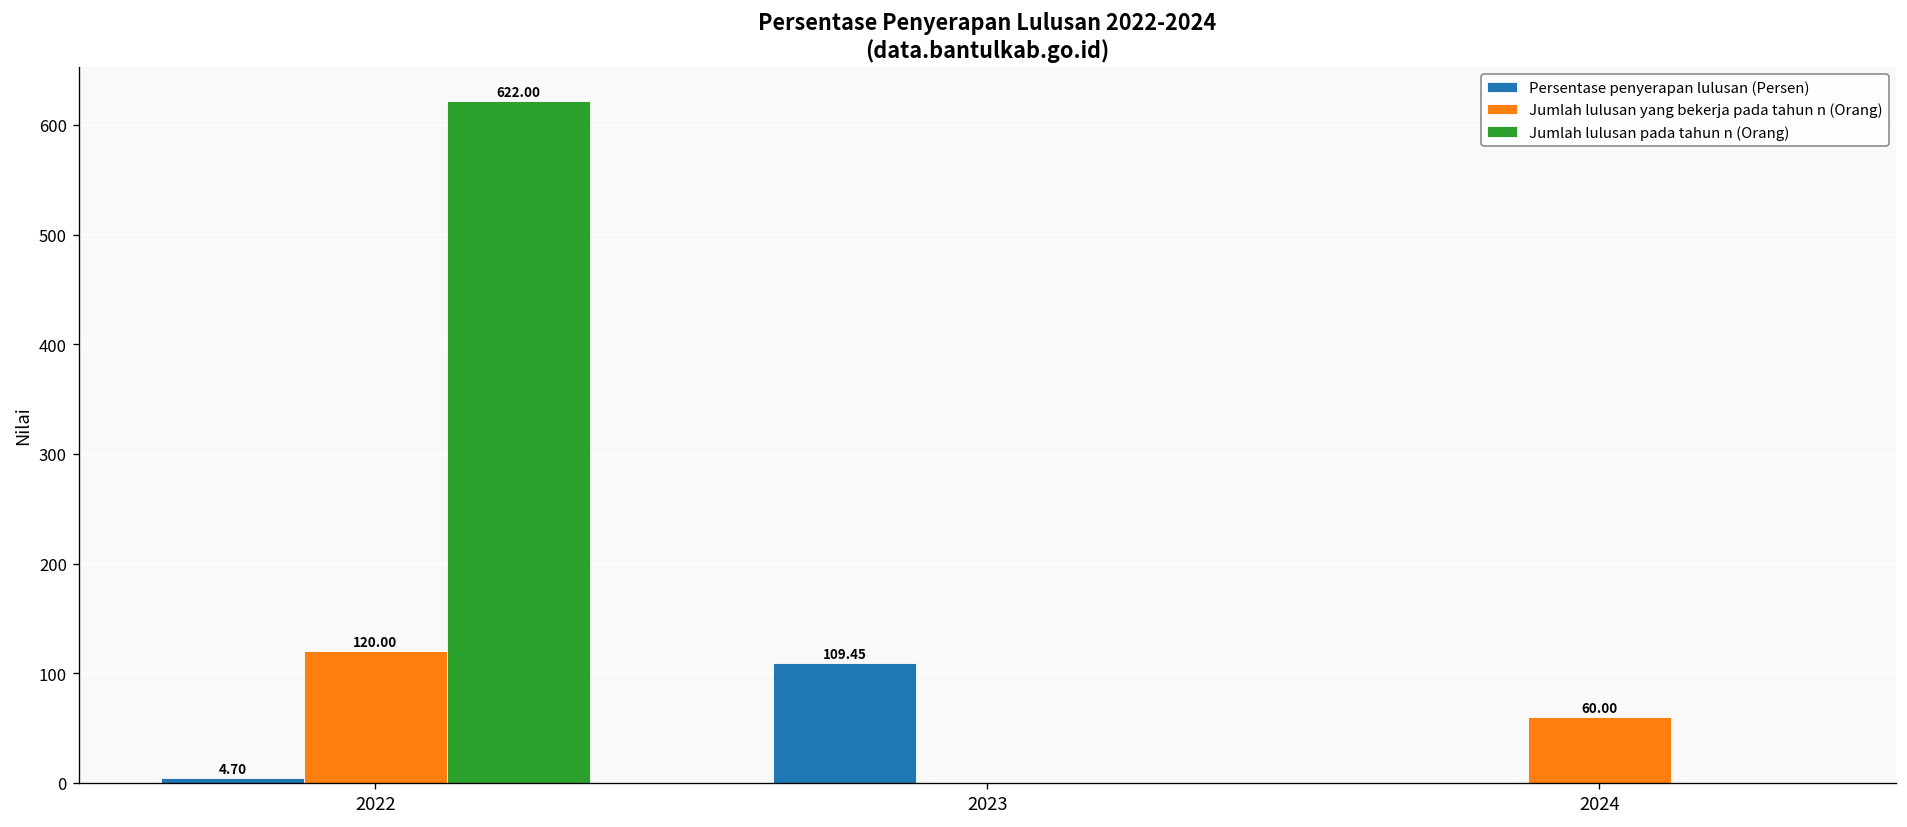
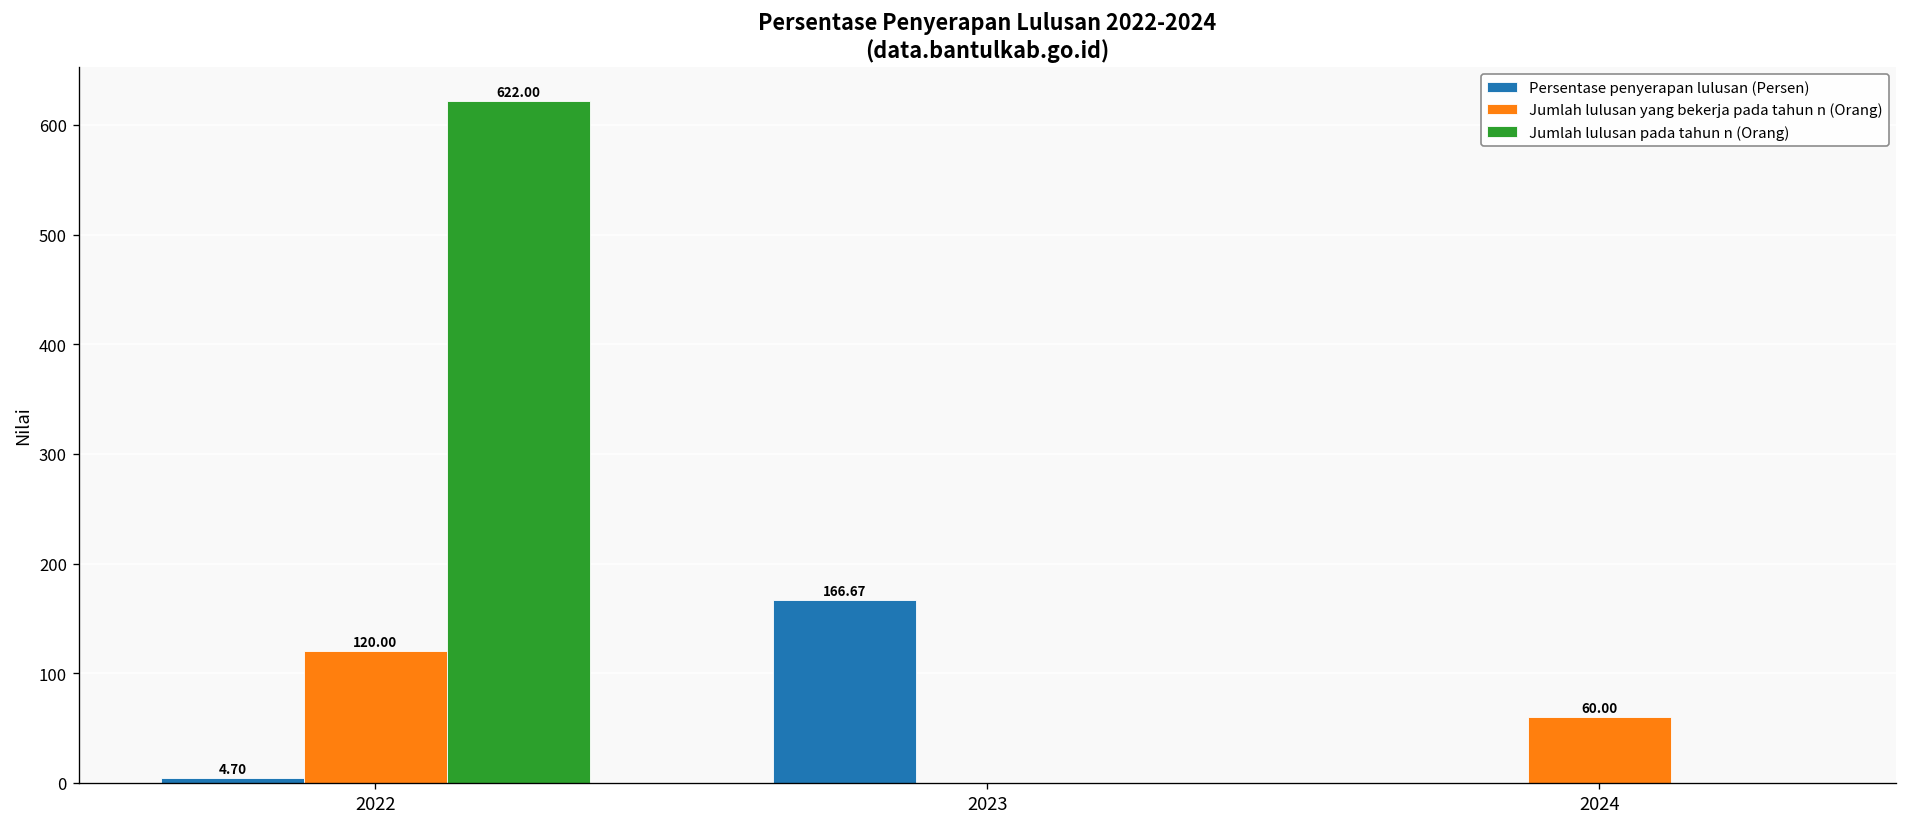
  {
    "Persentase penyerapan lulusan (Persen)": {
      "2022": 4.70,
-     "2023": 109.45
+     "2023": 166.67
    },
    "Jumlah lulusan yang bekerja pada tahun n (Orang)": {
      "2022": 120.00,
      "2024": 60.00
    },
    "Jumlah lulusan pada tahun n (Orang)": {
      "2022": 622.00
    }
  }
